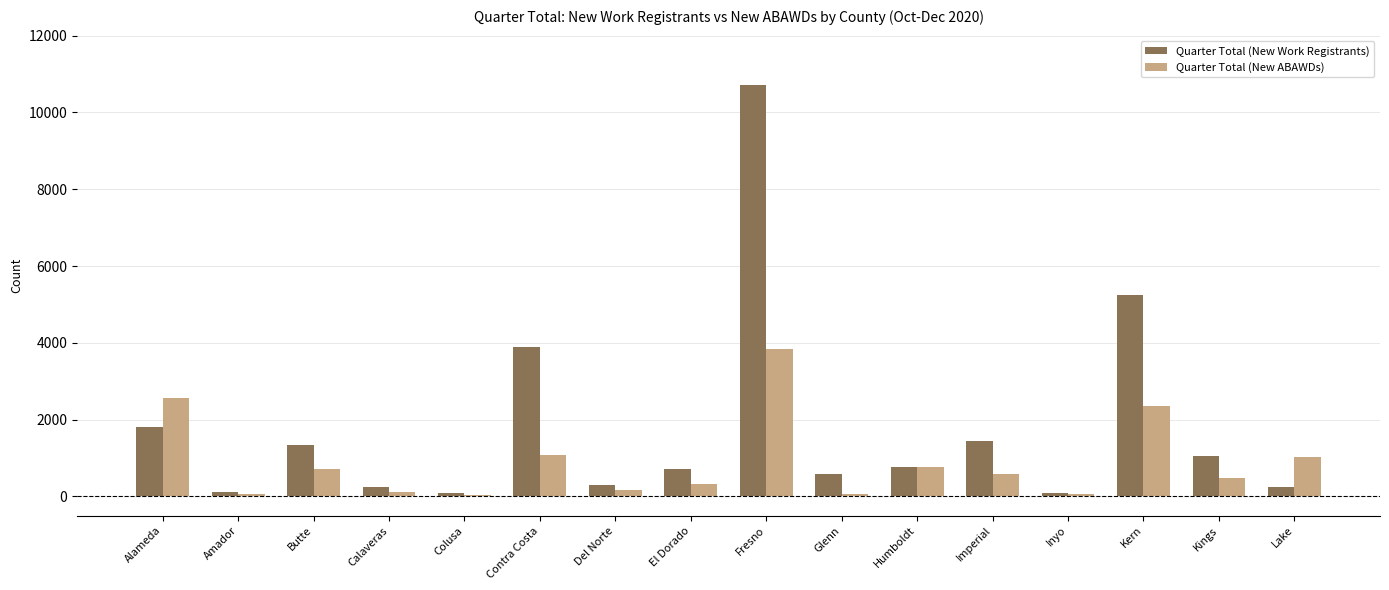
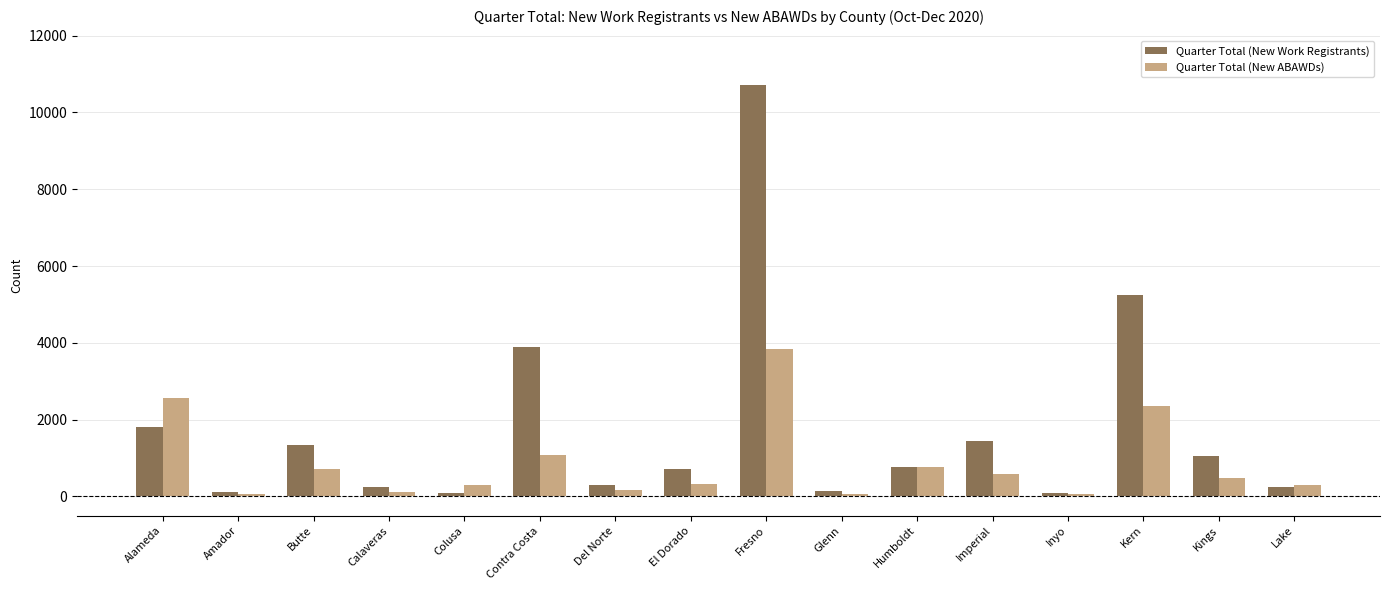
  {
    "Quarter Total (New Work Registrants)": {
      "Alameda": 1800,
      "Amador": 100,
      "Butte": 1300,
      "Calaveras": 200,
      "Colusa": 100,
      "Contra Costa": 3900,
      "Del Norte": 300,
      "El Dorado": 700,
      "Fresno": 10700,
-     "Glenn": 600,
+     "Glenn": 100,
      "Humboldt": 800,
      "Imperial": 1400,
      "Inyo": 100,
      "Kern": 5200,
      "Kings": 1100,
      "Lake": 200
    },
    "Quarter Total (New ABAWDs)": {
      "Alameda": 2600,
      "Butte": 700,
      "Calaveras": 100,
-     "Colusa": 0,
+     "Colusa": 300,
      "Contra Costa": 1100,
      "Del Norte": 200,
      "El Dorado": 300,
      "Fresno": 3800,
      "Humboldt": 800,
      "Imperial": 600,
      "Kern": 2400,
      "Kings": 500,
-     "Lake": 1000
+     "Lake": 300
    }
  }
